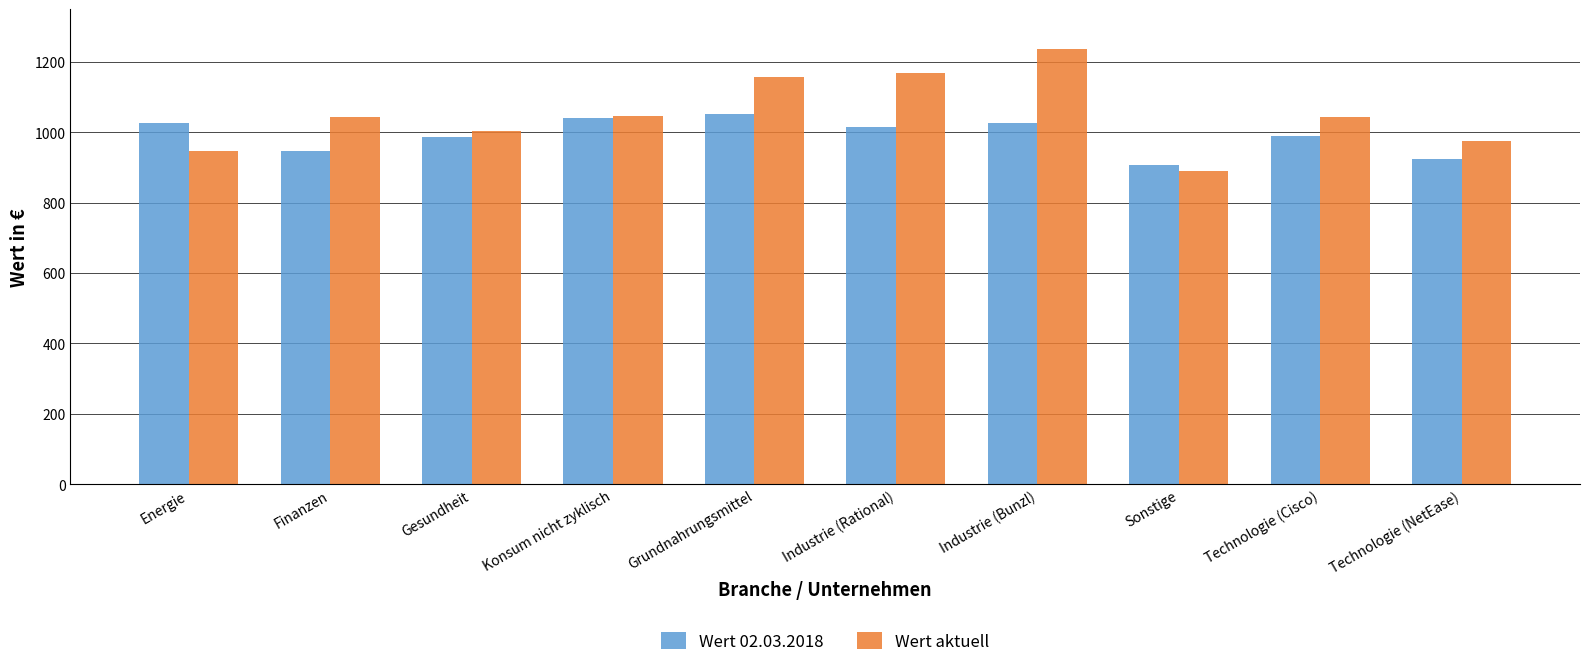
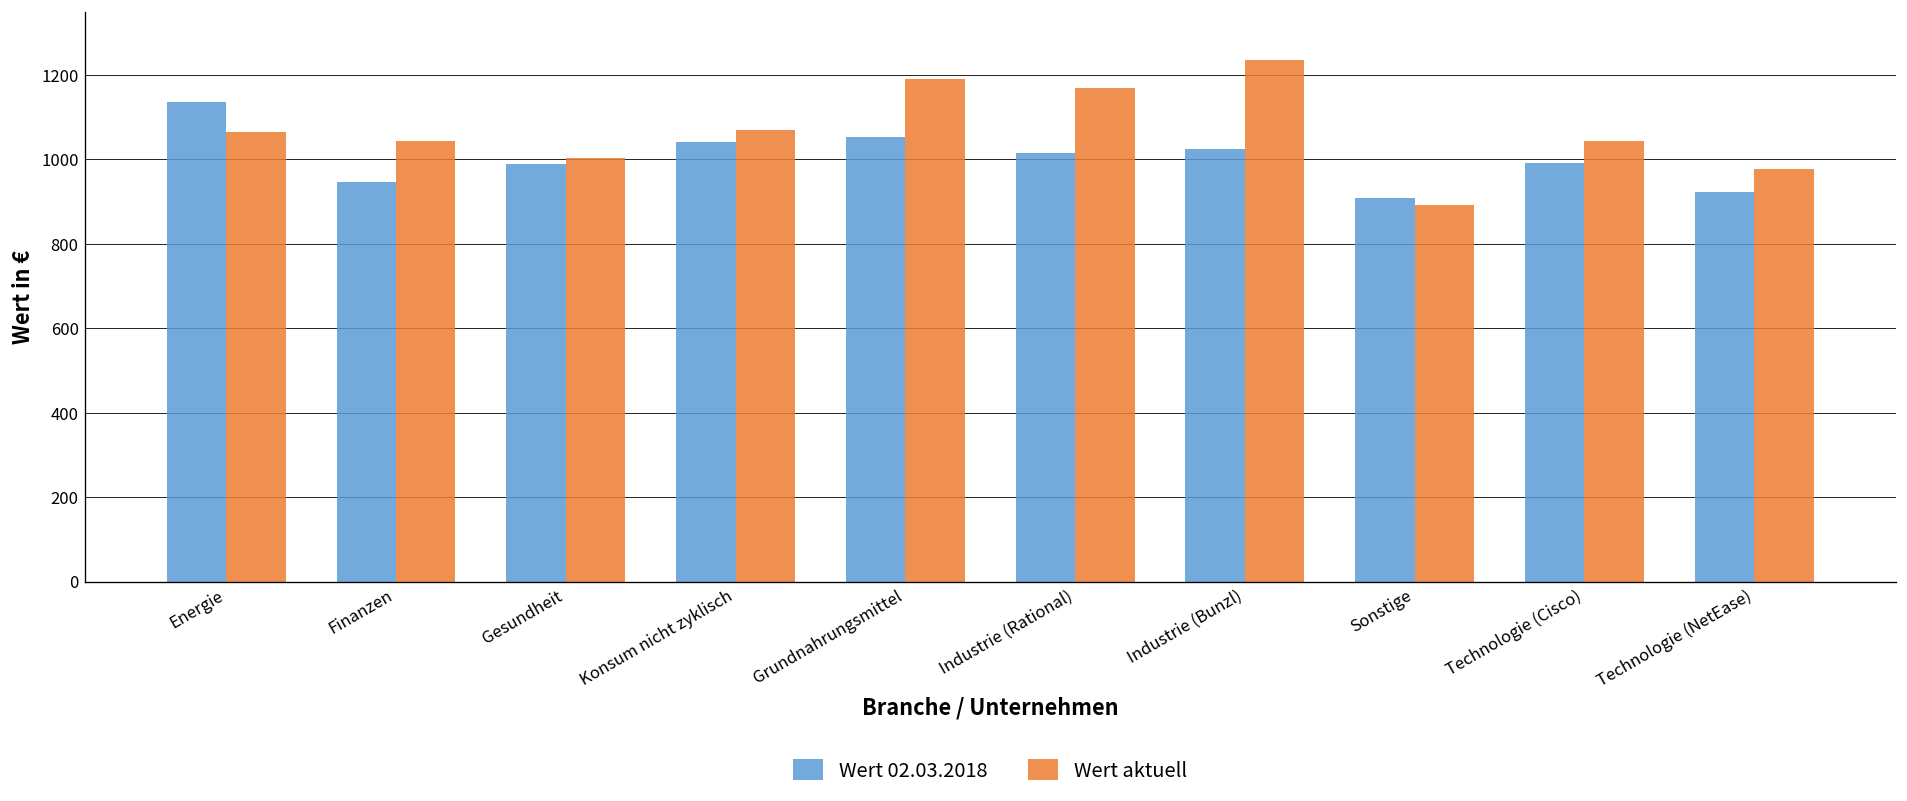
  {
    "Wert 02.03.2018": {
-     "Energie": 1030,
+     "Energie": 1140,
      "Finanzen": 950,
      "Gesundheit": 990,
      "Konsum nicht zyklisch": 1040,
      "Grundnahrungsmittel": 1050,
      "Industrie (Rational)": 1020,
      "Industrie (Bunzl)": 1030,
      "Sonstige": 910,
      "Technologie (Cisco)": 990,
      "Technologie (NetEase)": 920
    },
    "Wert aktuell": {
-     "Energie": 950,
+     "Energie": 1060,
      "Finanzen": 1040,
      "Gesundheit": 1000,
-     "Konsum nicht zyklisch": 1050,
-     "Grundnahrungsmittel": 1160,
+     "Konsum nicht zyklisch": 1070,
+     "Grundnahrungsmittel": 1190,
      "Industrie (Rational)": 1170,
      "Industrie (Bunzl)": 1240,
      "Sonstige": 890,
      "Technologie (Cisco)": 1040,
      "Technologie (NetEase)": 980
    }
  }
